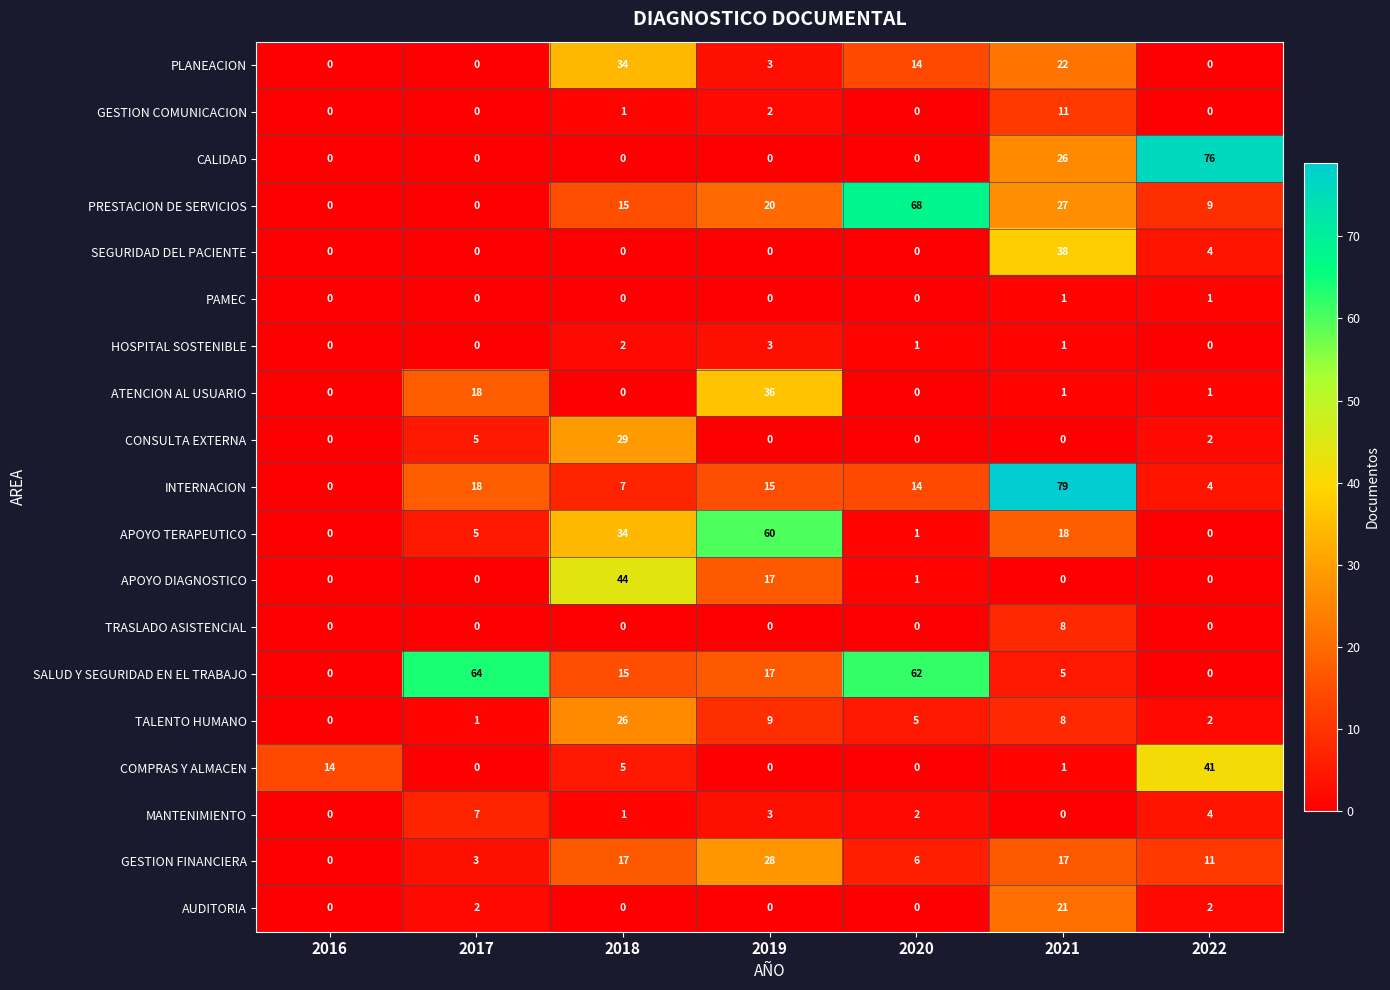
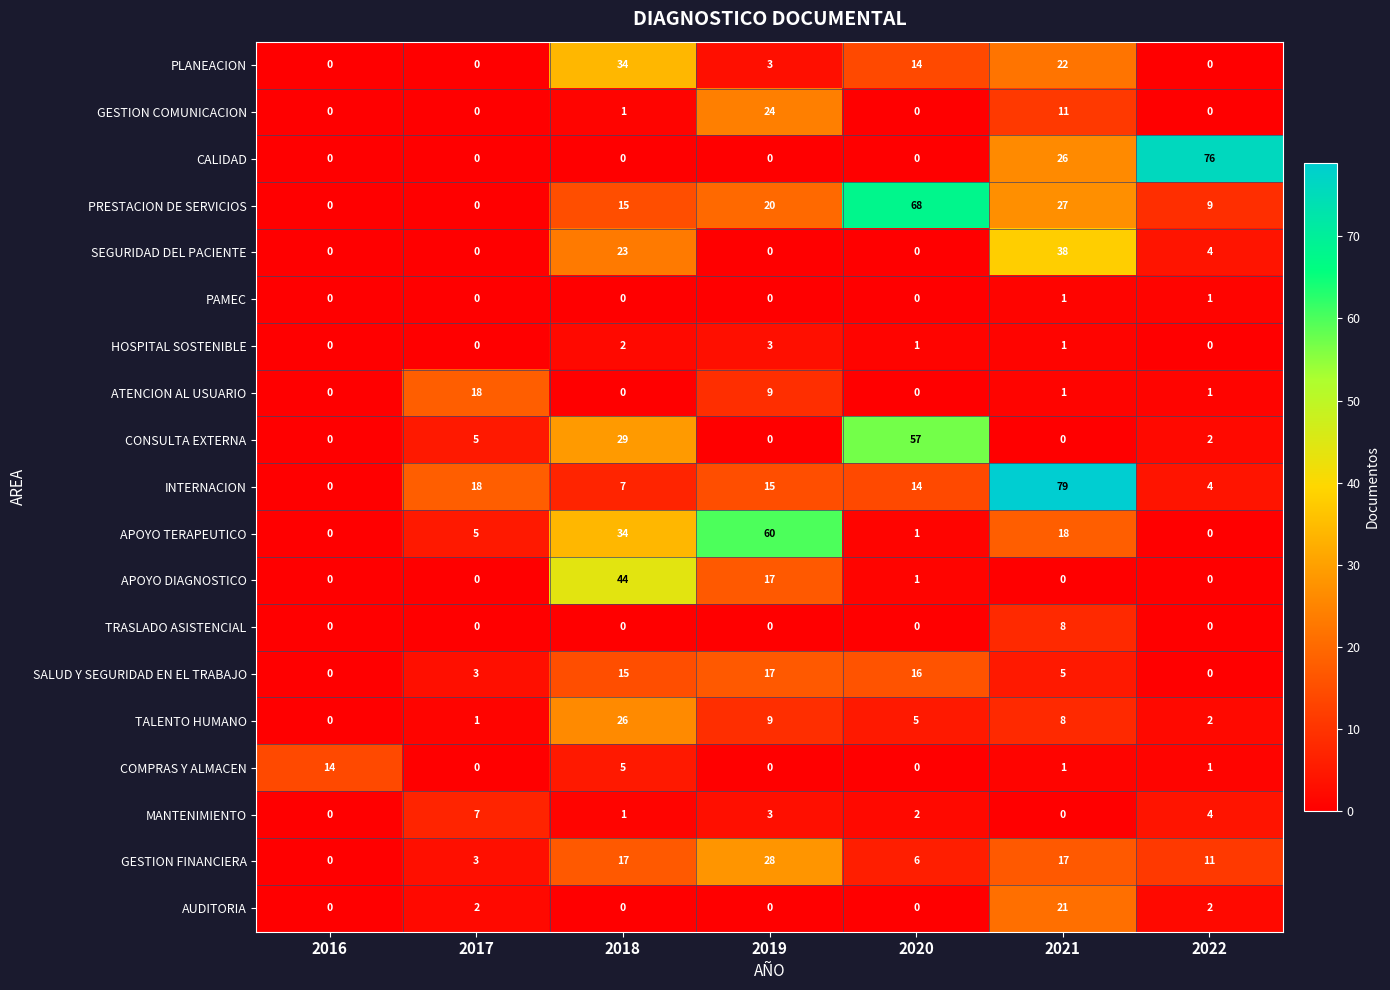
  {
    "PLANEACION": {
      "2016": 0,
      "2017": 0,
      "2018": 34,
      "2019": 3,
      "2020": 14,
      "2021": 22,
      "2022": 0
    },
    "GESTION COMUNICACION": {
      "2016": 0,
      "2017": 0,
      "2018": 1,
-     "2019": 2,
+     "2019": 24,
      "2020": 0,
      "2021": 11,
      "2022": 0
    },
    "CALIDAD": {
      "2016": 0,
      "2017": 0,
      "2018": 0,
      "2019": 0,
      "2020": 0,
      "2021": 26,
      "2022": 76
    },
    "PRESTACION DE SERVICIOS": {
      "2016": 0,
      "2017": 0,
      "2018": 15,
      "2019": 20,
      "2020": 68,
      "2021": 27,
      "2022": 9
    },
    "SEGURIDAD DEL PACIENTE": {
      "2016": 0,
      "2017": 0,
-     "2018": 0,
+     "2018": 23,
      "2019": 0,
      "2020": 0,
      "2021": 38,
      "2022": 4
    },
    "PAMEC": {
      "2016": 0,
      "2017": 0,
      "2018": 0,
      "2019": 0,
      "2020": 0,
      "2021": 1,
      "2022": 1
    },
    "HOSPITAL SOSTENIBLE": {
      "2016": 0,
      "2017": 0,
      "2018": 2,
      "2019": 3,
      "2020": 1,
      "2021": 1,
      "2022": 0
    },
    "ATENCION AL USUARIO": {
      "2016": 0,
      "2017": 18,
      "2018": 0,
-     "2019": 36,
+     "2019": 9,
      "2020": 0,
      "2021": 1,
      "2022": 1
    },
    "CONSULTA EXTERNA": {
      "2016": 0,
      "2017": 5,
      "2018": 29,
      "2019": 0,
-     "2020": 0,
+     "2020": 57,
      "2021": 0,
      "2022": 2
    },
    "INTERNACION": {
      "2016": 0,
      "2017": 18,
      "2018": 7,
      "2019": 15,
      "2020": 14,
      "2021": 79,
      "2022": 4
    },
    "APOYO TERAPEUTICO": {
      "2016": 0,
      "2017": 5,
      "2018": 34,
      "2019": 60,
      "2020": 1,
      "2021": 18,
      "2022": 0
    },
    "APOYO DIAGNOSTICO": {
      "2016": 0,
      "2017": 0,
      "2018": 44,
      "2019": 17,
      "2020": 1,
      "2021": 0,
      "2022": 0
    },
    "TRASLADO ASISTENCIAL": {
      "2016": 0,
      "2017": 0,
      "2018": 0,
      "2019": 0,
      "2020": 0,
      "2021": 8,
      "2022": 0
    },
    "SALUD Y SEGURIDAD EN EL TRABAJO": {
      "2016": 0,
-     "2017": 64,
+     "2017": 3,
      "2018": 15,
      "2019": 17,
-     "2020": 62,
+     "2020": 16,
      "2021": 5,
      "2022": 0
    },
    "TALENTO HUMANO": {
      "2016": 0,
      "2017": 1,
      "2018": 26,
      "2019": 9,
      "2020": 5,
      "2021": 8,
      "2022": 2
    },
    "COMPRAS Y ALMACEN": {
      "2016": 14,
      "2017": 0,
      "2018": 5,
      "2019": 0,
      "2020": 0,
      "2021": 1,
-     "2022": 41
+     "2022": 1
    },
    "MANTENIMIENTO": {
      "2016": 0,
      "2017": 7,
      "2018": 1,
      "2019": 3,
      "2020": 2,
      "2021": 0,
      "2022": 4
    },
    "GESTION FINANCIERA": {
      "2016": 0,
      "2017": 3,
      "2018": 17,
      "2019": 28,
      "2020": 6,
      "2021": 17,
      "2022": 11
    },
    "AUDITORIA": {
      "2016": 0,
      "2017": 2,
      "2018": 0,
      "2019": 0,
      "2020": 0,
      "2021": 21,
      "2022": 2
    }
  }
